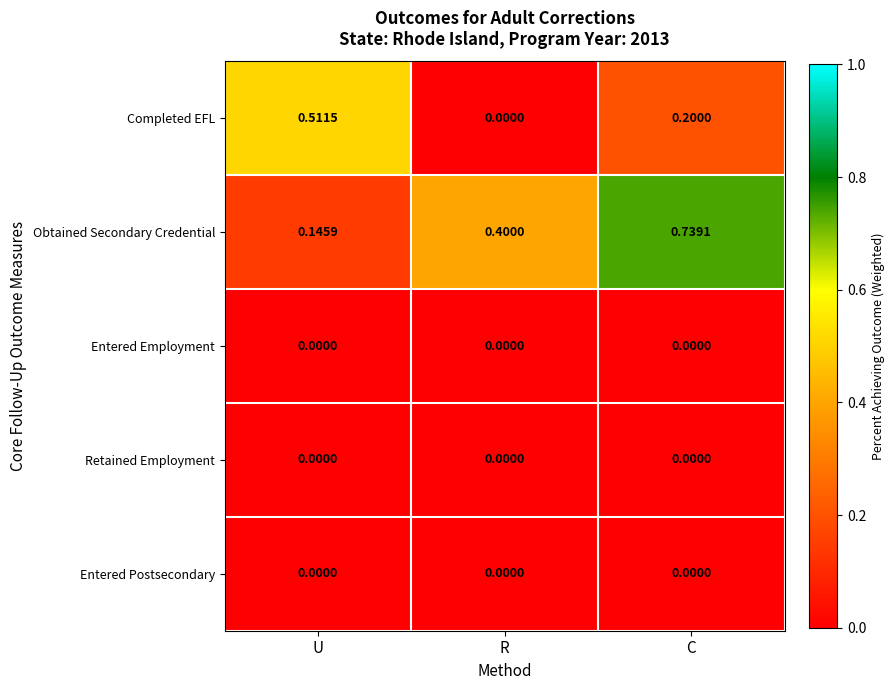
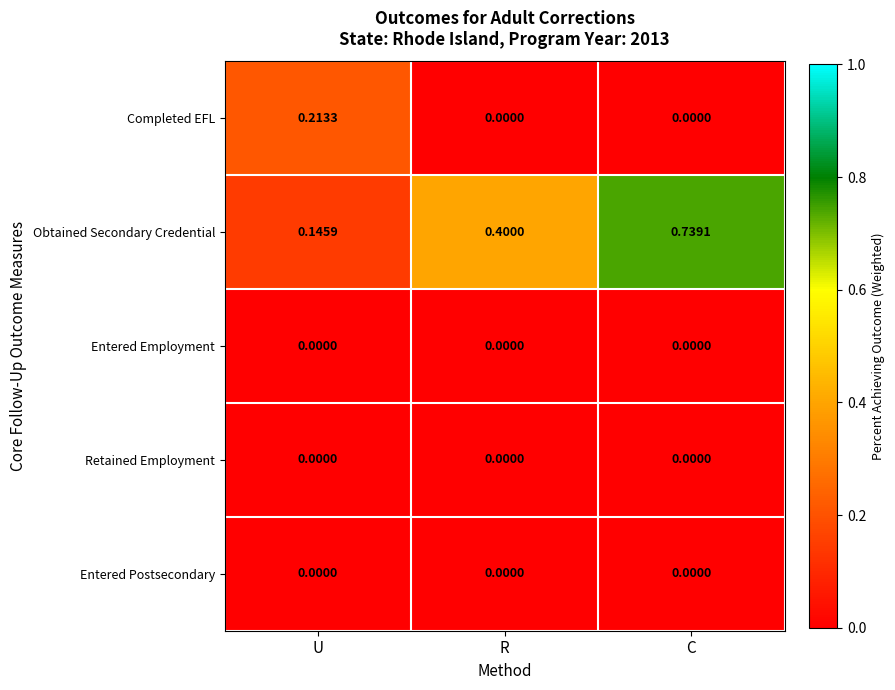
  {
    "Completed EFL": {
-     "U": 0.5115,
+     "U": 0.2133,
      "R": 0.0000,
-     "C": 0.2000
+     "C": 0.0000
    },
    "Obtained Secondary Credential": {
      "U": 0.1459,
      "R": 0.4000,
      "C": 0.7391
    },
    "Entered Employment": {
      "U": 0.0000,
      "R": 0.0000,
      "C": 0.0000
    },
    "Retained Employment": {
      "U": 0.0000,
      "R": 0.0000,
      "C": 0.0000
    },
    "Entered Postsecondary": {
      "U": 0.0000,
      "R": 0.0000,
      "C": 0.0000
    }
  }
